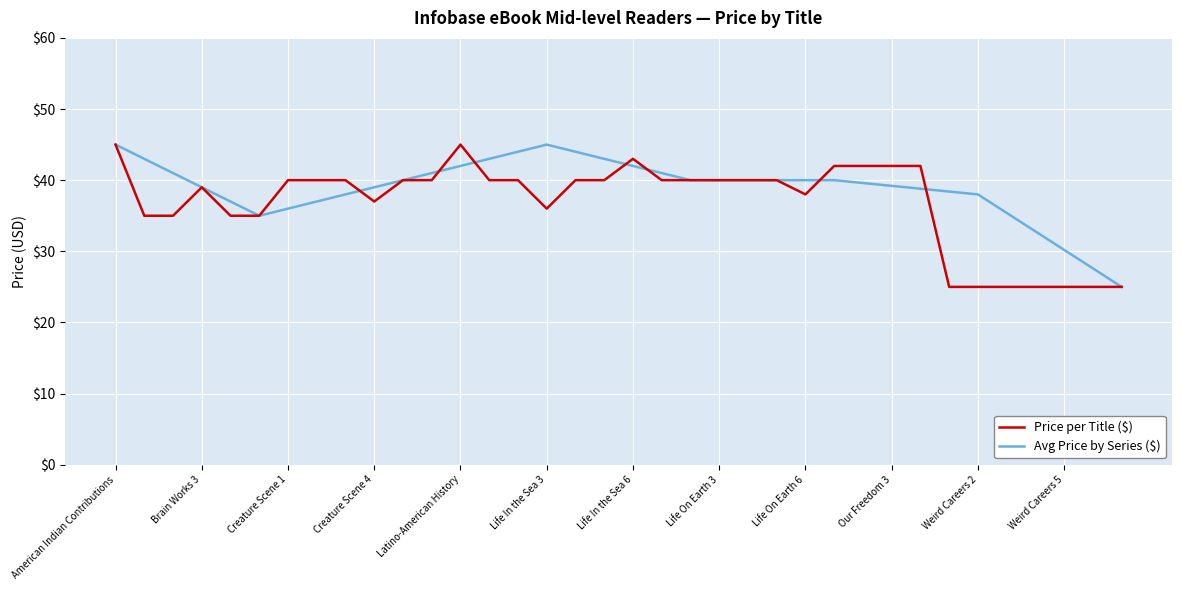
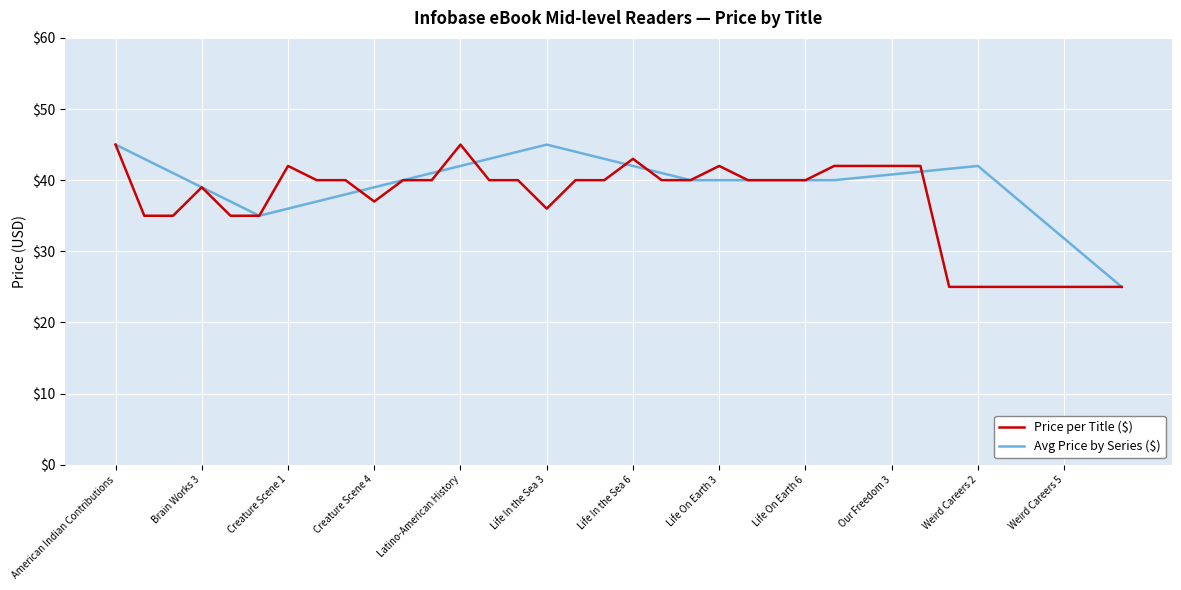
  {
    "Price per Title ($)": {
      "Brain Works 3": "$39",
-     "Creature Scene 1": "$40",
+     "Creature Scene 1": "$42",
      "Creature Scene 4": "$37",
      "Latino-American History": "$45",
      "Life In the Sea 3": "$36",
      "Life In the Sea 6": "$43",
-     "Life On Earth 3": "$40",
-     "Life On Earth 6": "$38",
+     "Life On Earth 3": "$42",
+     "Life On Earth 6": "$40",
      "Our Freedom 3": "$42",
      "Weird Careers 2": "$25",
      "Weird Careers 5": "$25"
    },
    "Avg Price by Series ($)": {
      "Life In the Sea 3": "$45",
-     "Weird Careers 2": "$38"
+     "Weird Careers 2": "$42"
    }
  }
